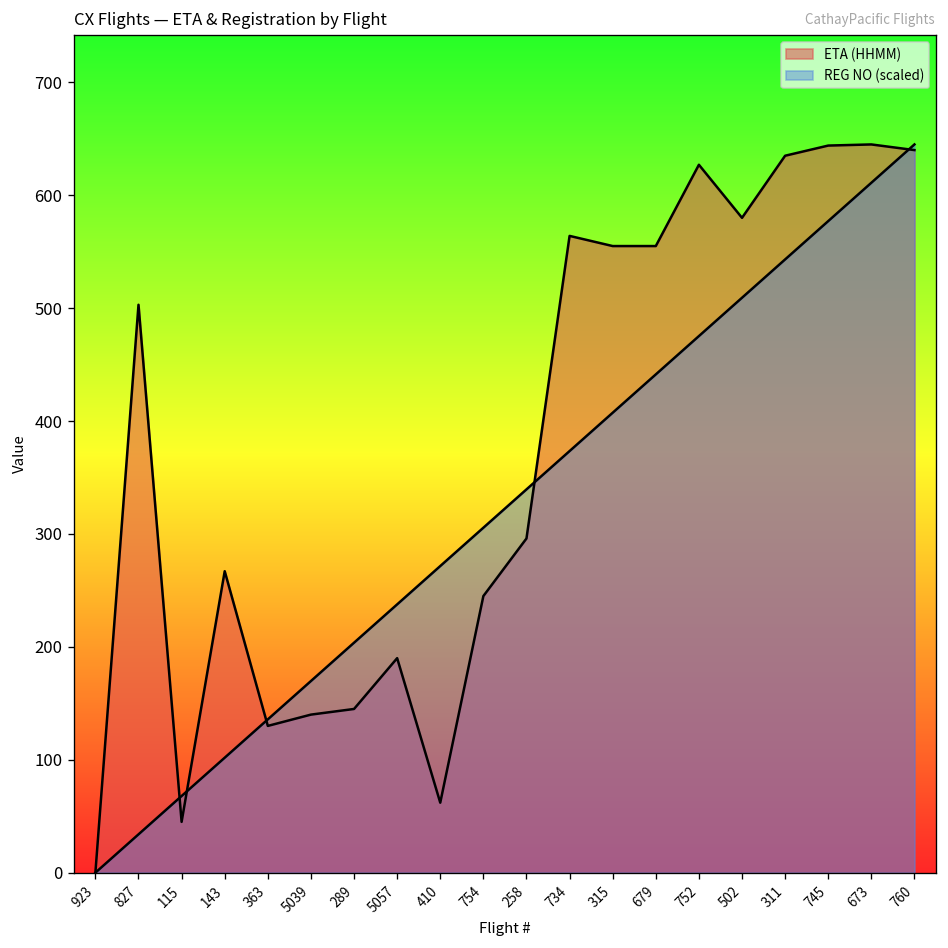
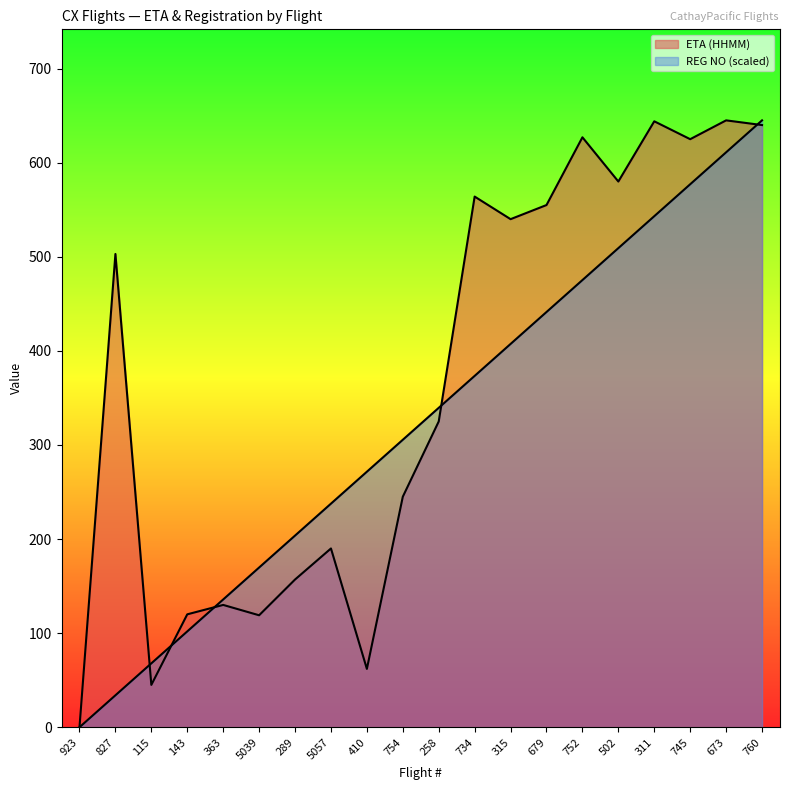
  {
    "ETA (HHMM)": {
      "827": 500,
      "115": 50,
-     "143": 270,
+     "143": 120,
      "363": 130,
-     "5039": 140,
-     "289": 150,
+     "5039": 120,
+     "289": 160,
      "5057": 190,
      "410": 60,
      "754": 250,
-     "258": 300,
+     "258": 330,
      "734": 560,
-     "315": 560,
+     "315": 540,
      "679": 560,
      "752": 630,
      "502": 580,
-     "311": 635,
-     "745": 640,
+     "311": 644,
+     "745": 630,
      "673": 650,
      "760": 640
    },
    "REG NO (scaled)": {
      "827": 30,
      "115": 70,
      "143": 100,
      "363": 140,
      "5039": 170,
      "289": 200,
      "5057": 240,
      "410": 270,
      "754": 310,
      "258": 340,
      "734": 370,
      "315": 410,
      "679": 440,
      "752": 480,
      "502": 510,
      "311": 540,
      "745": 580,
      "673": 610,
      "760": 650
    }
  }
